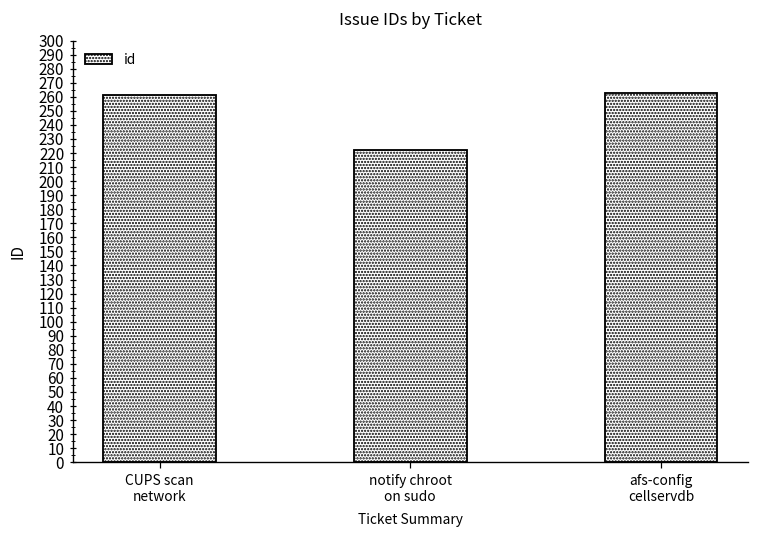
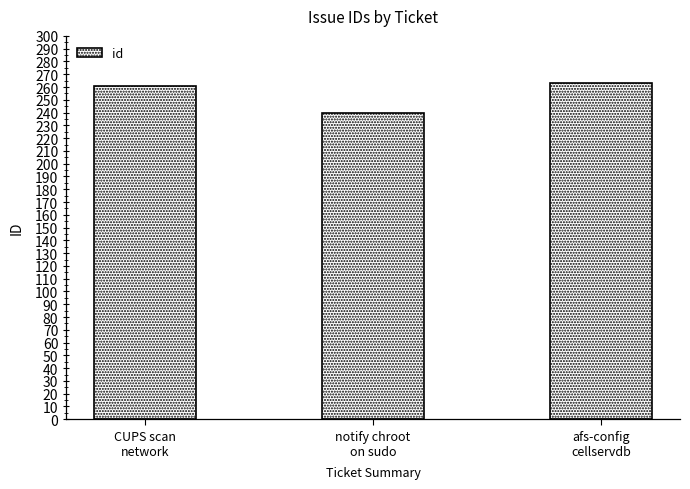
  {
    "CUPS scan network": 261,
-   "notify chroot on sudo": 222,
+   "notify chroot on sudo": 240,
    "afs-config cellservdb": 263
  }
